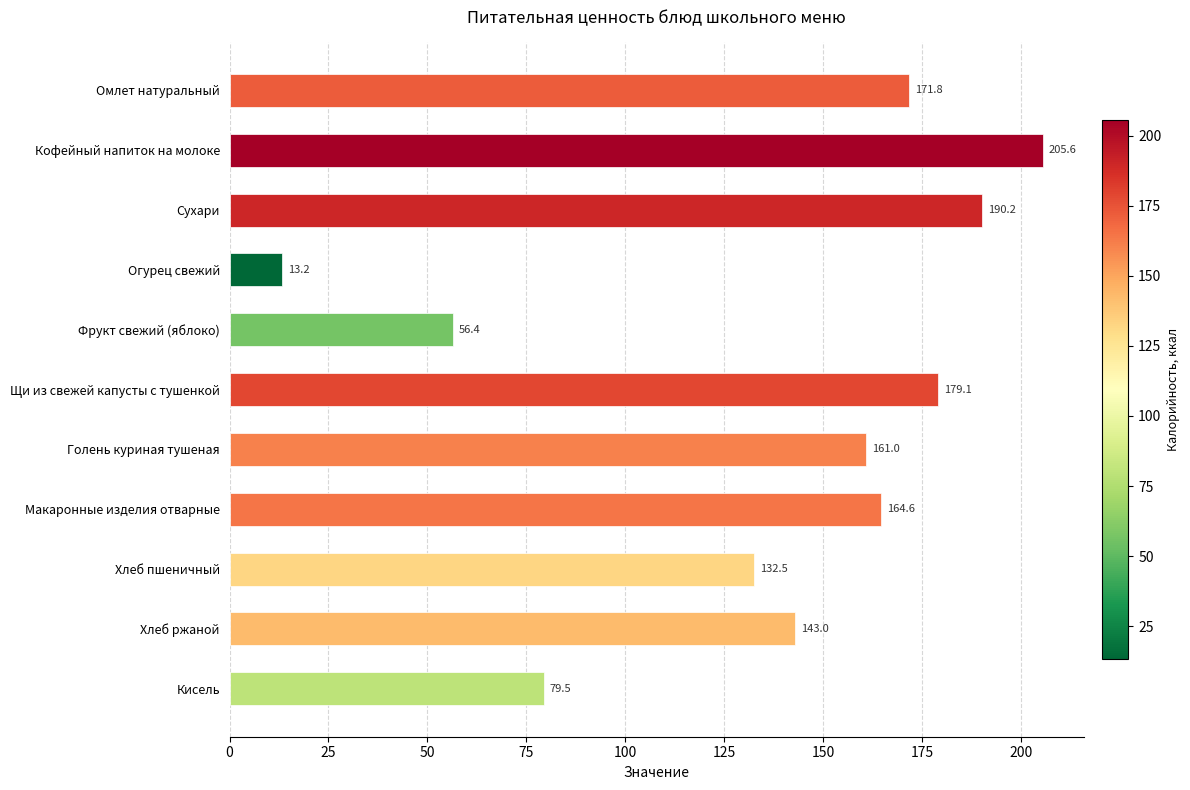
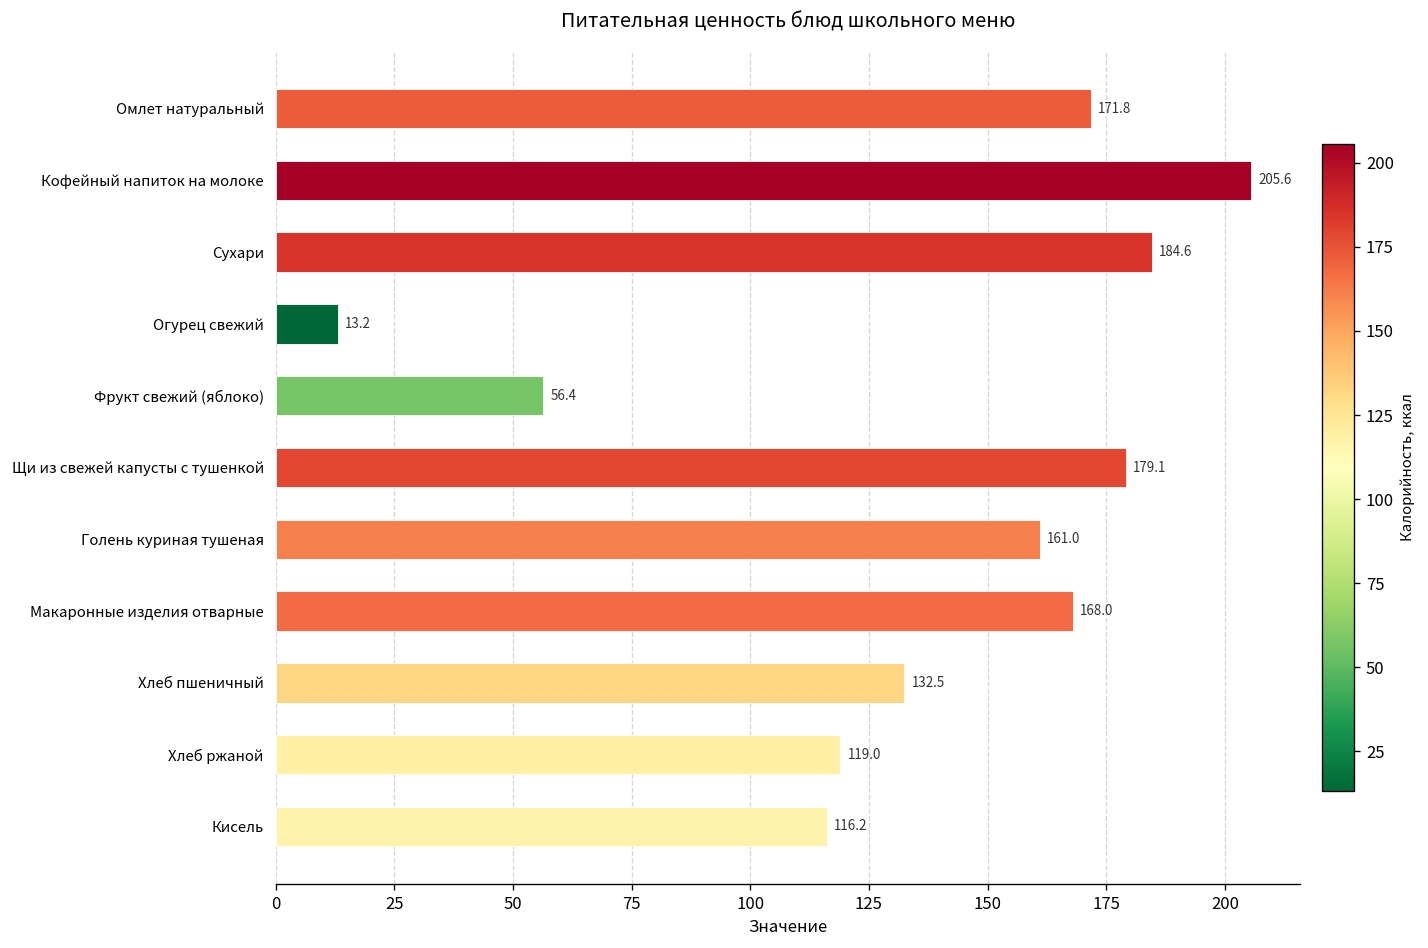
  {
    "Омлет натуральный": 171.8,
    "Кофейный напиток на молоке": 205.6,
-   "Сухари": 190.2,
+   "Сухари": 184.6,
    "Огурец свежий": 13.2,
    "Фрукт свежий (яблоко)": 56.4,
    "Щи из свежей капусты с тушенкой": 179.1,
    "Голень куриная тушеная": 161.0,
-   "Макаронные изделия отварные": 164.6,
+   "Макаронные изделия отварные": 168.0,
    "Хлеб пшеничный": 132.5,
-   "Хлеб ржаной": 143.0,
-   "Кисель": 79.5
+   "Хлеб ржаной": 119.0,
+   "Кисель": 116.2
  }
